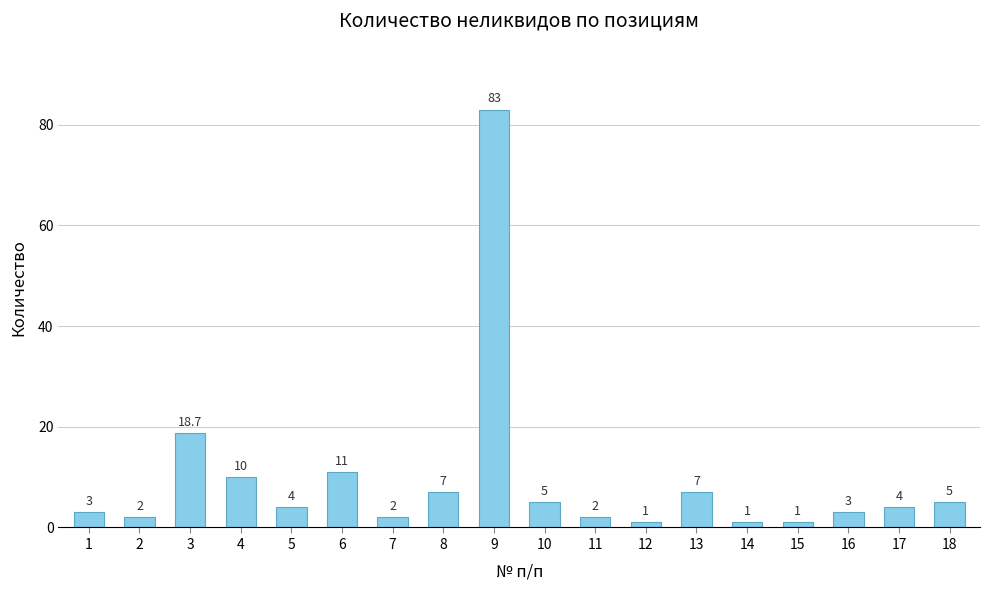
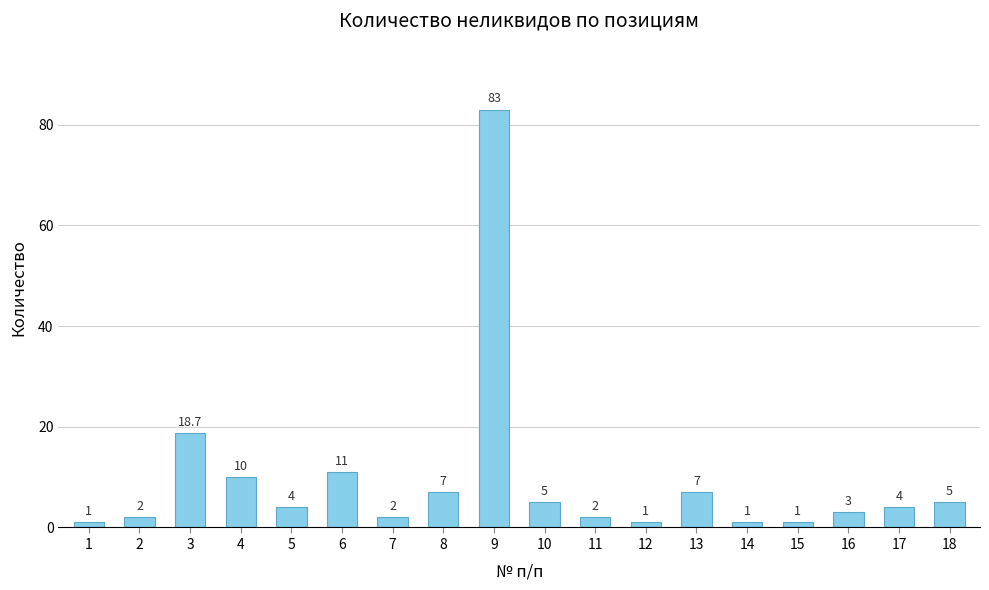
  {
-   "1": 3,
+   "1": 1,
    "2": 2,
    "3": 18.7,
    "4": 10,
    "5": 4,
    "6": 11,
    "7": 2,
    "8": 7,
    "9": 83,
    "10": 5,
    "11": 2,
    "12": 1,
    "13": 7,
    "14": 1,
    "15": 1,
    "16": 3,
    "17": 4,
    "18": 5
  }
